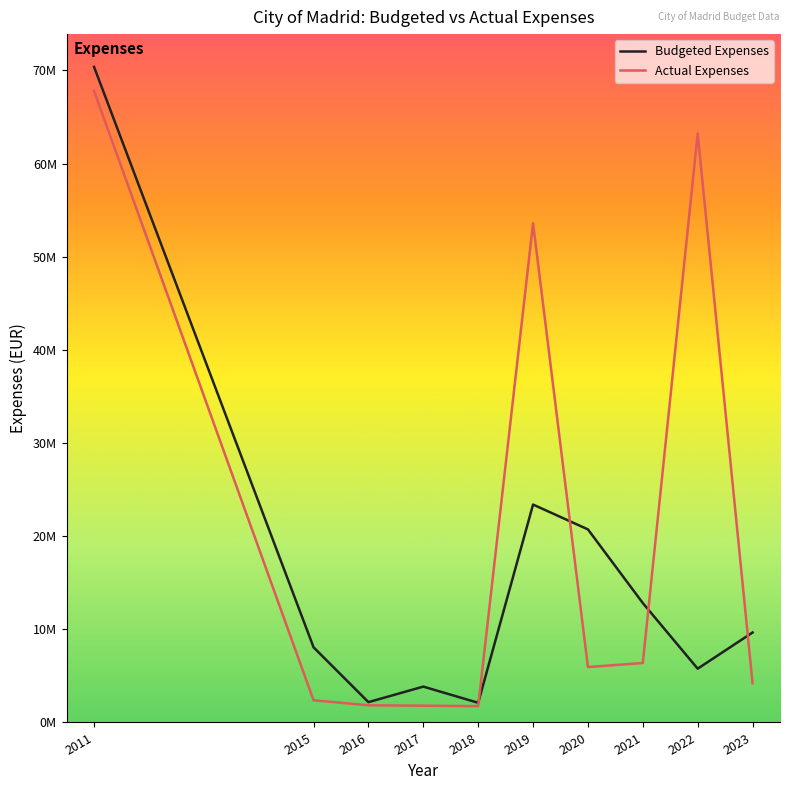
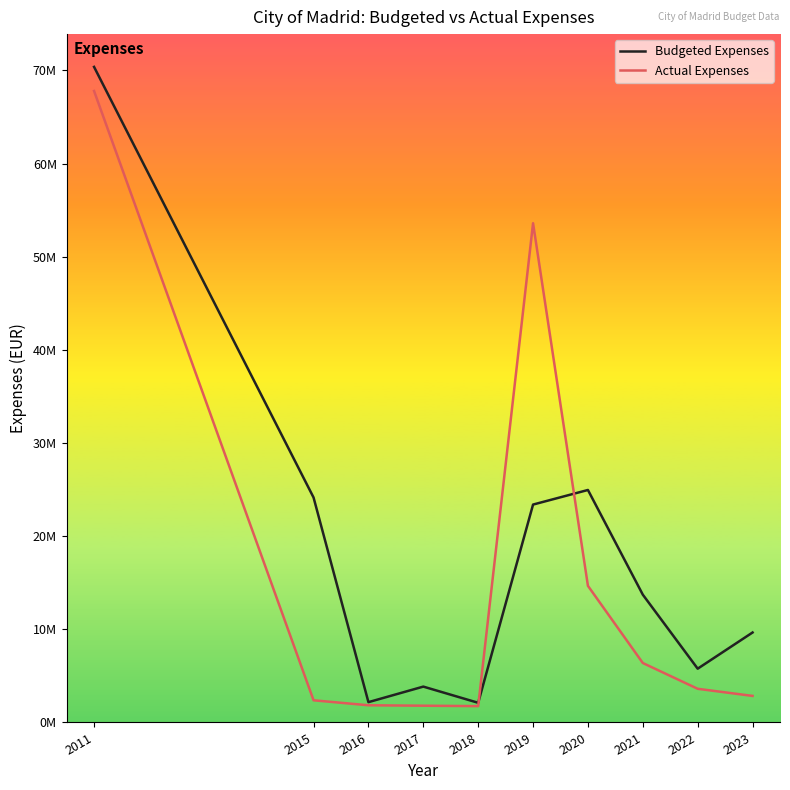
  {
    "Budgeted Expenses": {
      "2011": 70000000,
-     "2015": 8000000,
+     "2015": 24000000,
      "2016": 2000000,
      "2017": 4000000,
      "2018": 2000000,
      "2019": 23000000,
-     "2020": 21000000,
-     "2021": 13000000,
+     "2020": 25000000,
+     "2021": 14000000,
      "2022": 6000000,
      "2023": 10000000
    },
    "Actual Expenses": {
      "2011": 68000000,
      "2015": 2000000,
      "2016": 2000000,
      "2017": 2000000,
      "2018": 2000000,
      "2019": 54000000,
-     "2020": 6000000,
+     "2020": 15000000,
      "2021": 6000000,
-     "2022": 63000000,
-     "2023": 4000000
+     "2022": 4000000,
+     "2023": 3000000
    }
  }
